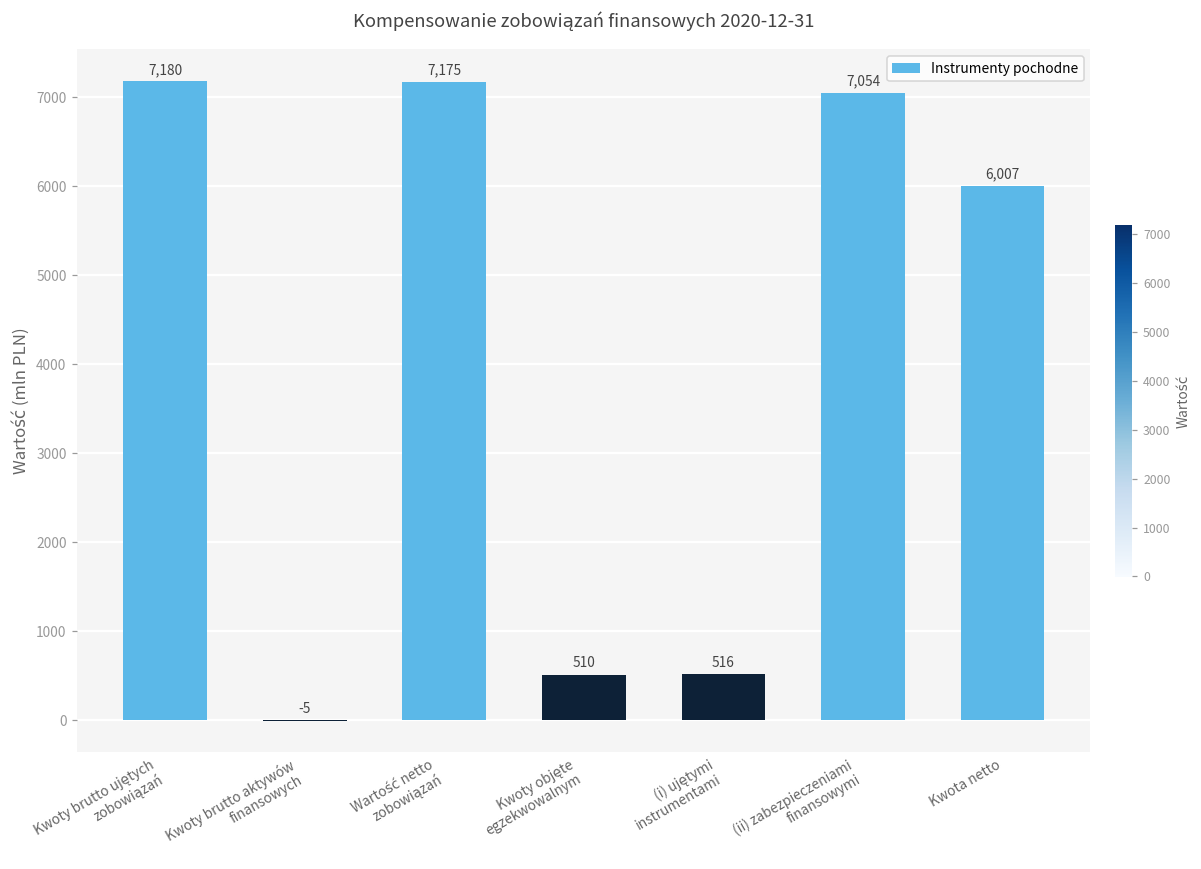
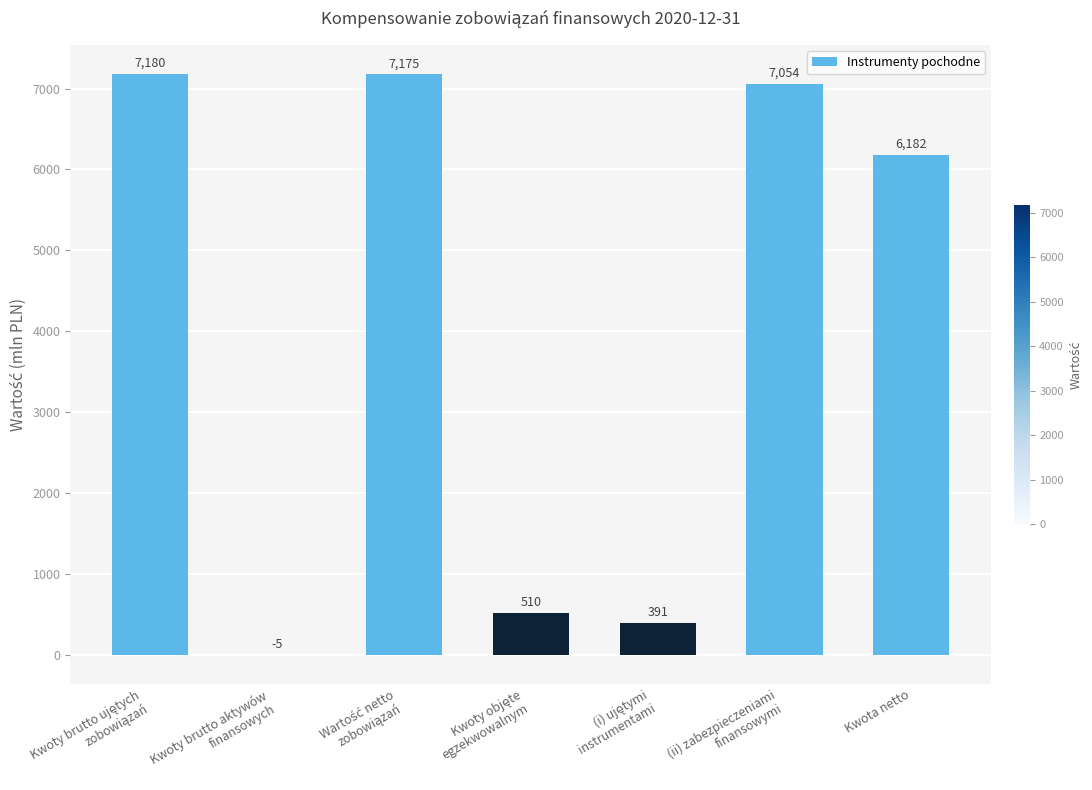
  {
    "Kwoty brutto ujętych zobowiązań": "7,180",
    "Kwoty brutto aktywów finansowych": "-5",
    "Wartość netto zobowiązań": "7,175",
    "Kwoty objęte egzekwowalnym": "510",
-   "(i) ujętymi instrumentami": "516",
+   "(i) ujętymi instrumentami": "391",
    "(ii) zabezpieczeniami finansowymi": "7,054",
-   "Kwota netto": "6,007"
+   "Kwota netto": "6,182"
  }
